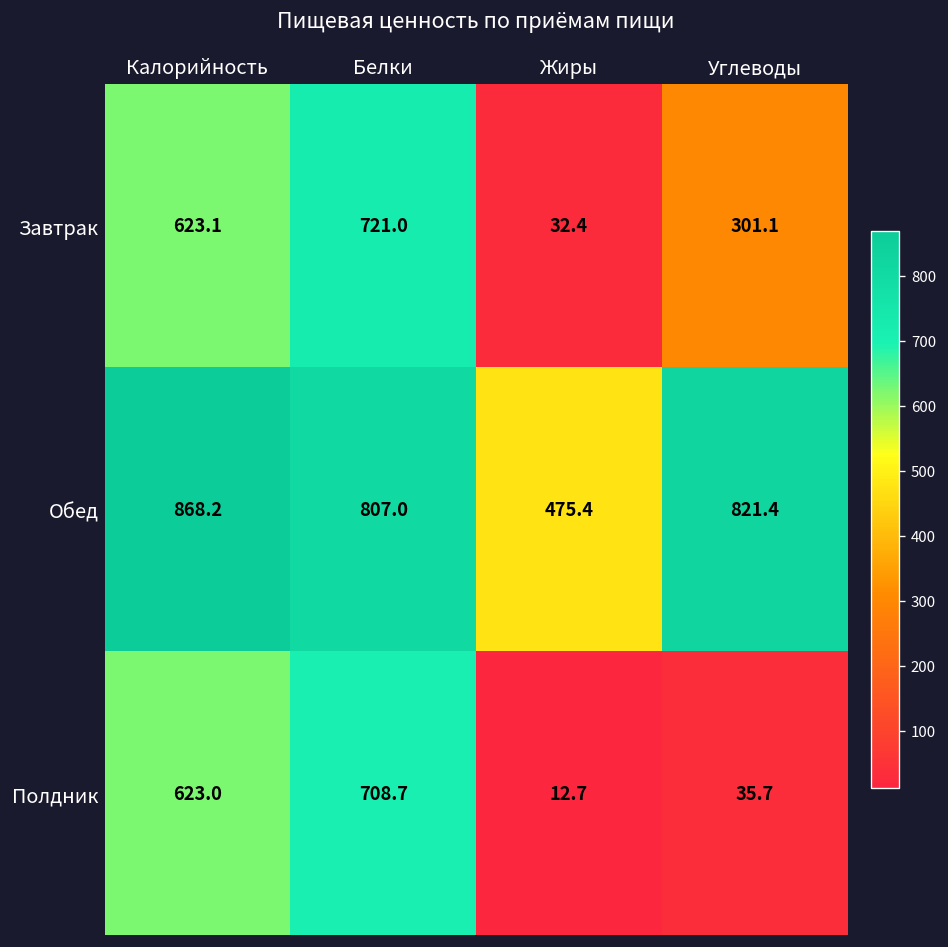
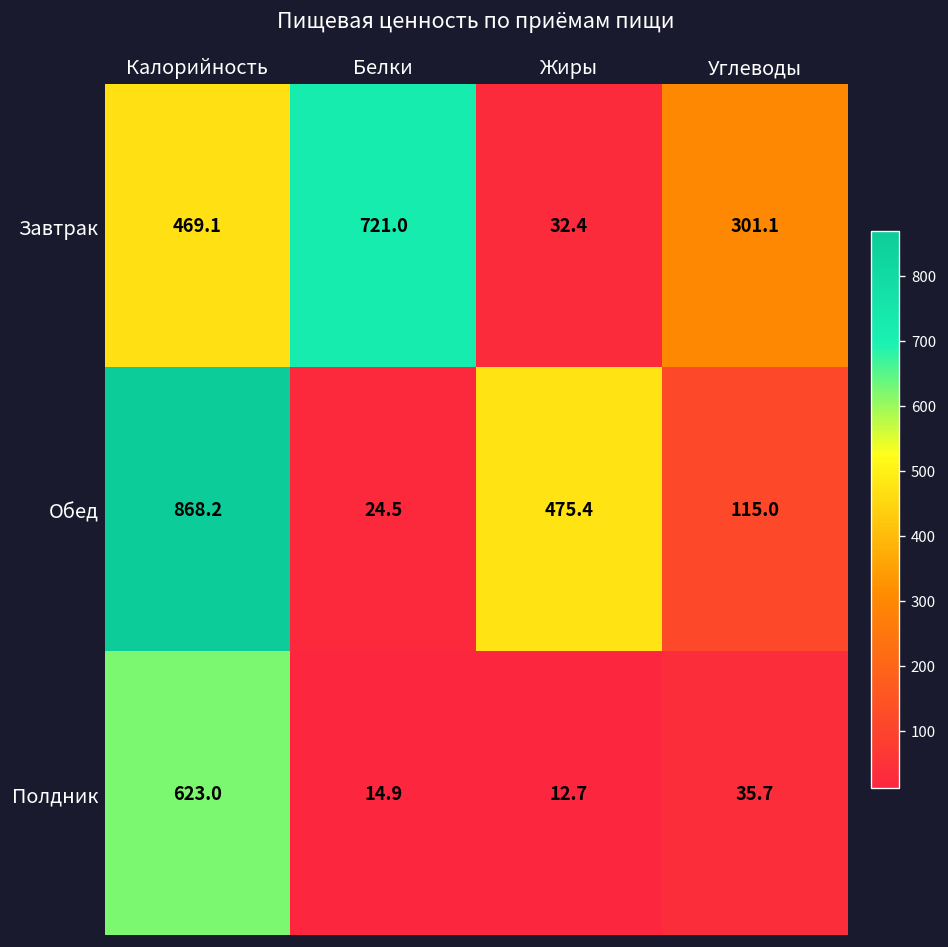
  {
    "Завтрак": {
-     "Калорийность": 623.1,
+     "Калорийность": 469.1,
      "Белки": 721.0,
      "Жиры": 32.4,
      "Углеводы": 301.1
    },
    "Обед": {
      "Калорийность": 868.2,
-     "Белки": 807.0,
+     "Белки": 24.5,
      "Жиры": 475.4,
-     "Углеводы": 821.4
+     "Углеводы": 115.0
    },
    "Полдник": {
      "Калорийность": 623.0,
-     "Белки": 708.7,
+     "Белки": 14.9,
      "Жиры": 12.7,
      "Углеводы": 35.7
    }
  }
